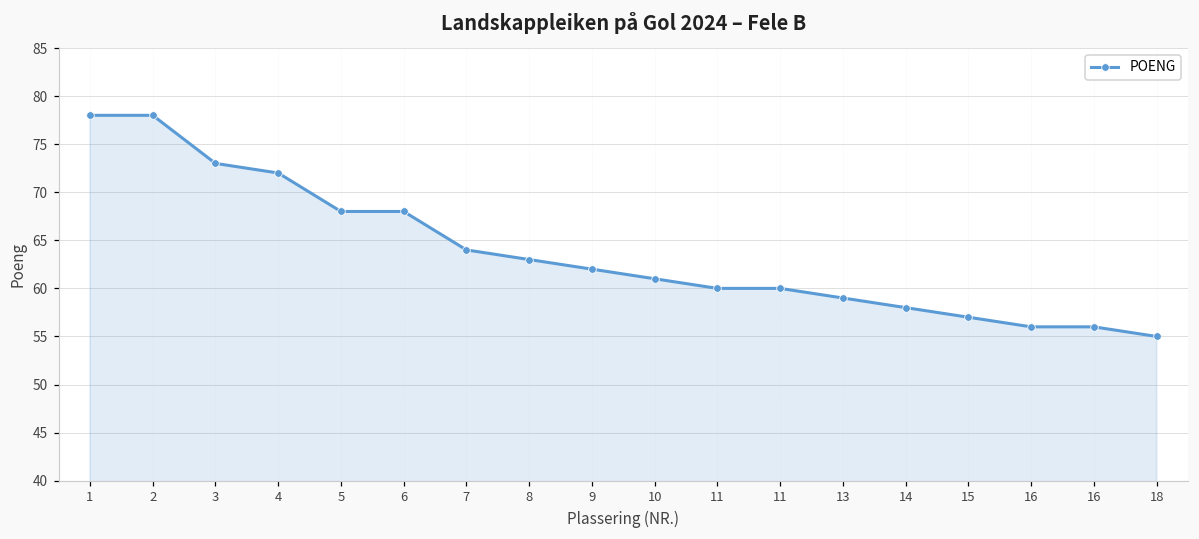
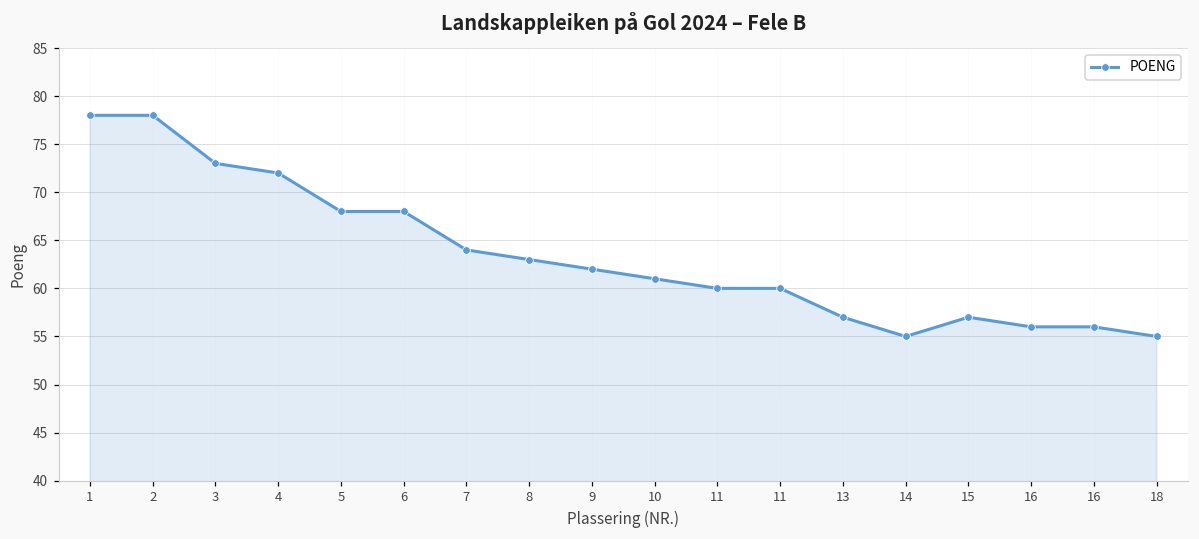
  {
    "1": 78,
    "2": 78,
    "3": 73,
    "4": 72,
    "5": 68,
    "6": 68,
    "7": 64,
    "8": 63,
    "9": 62,
    "10": 61,
-   "13": 59,
-   "14": 58,
+   "13": 57,
+   "14": 55,
    "15": 57,
    "18": 55
  }
